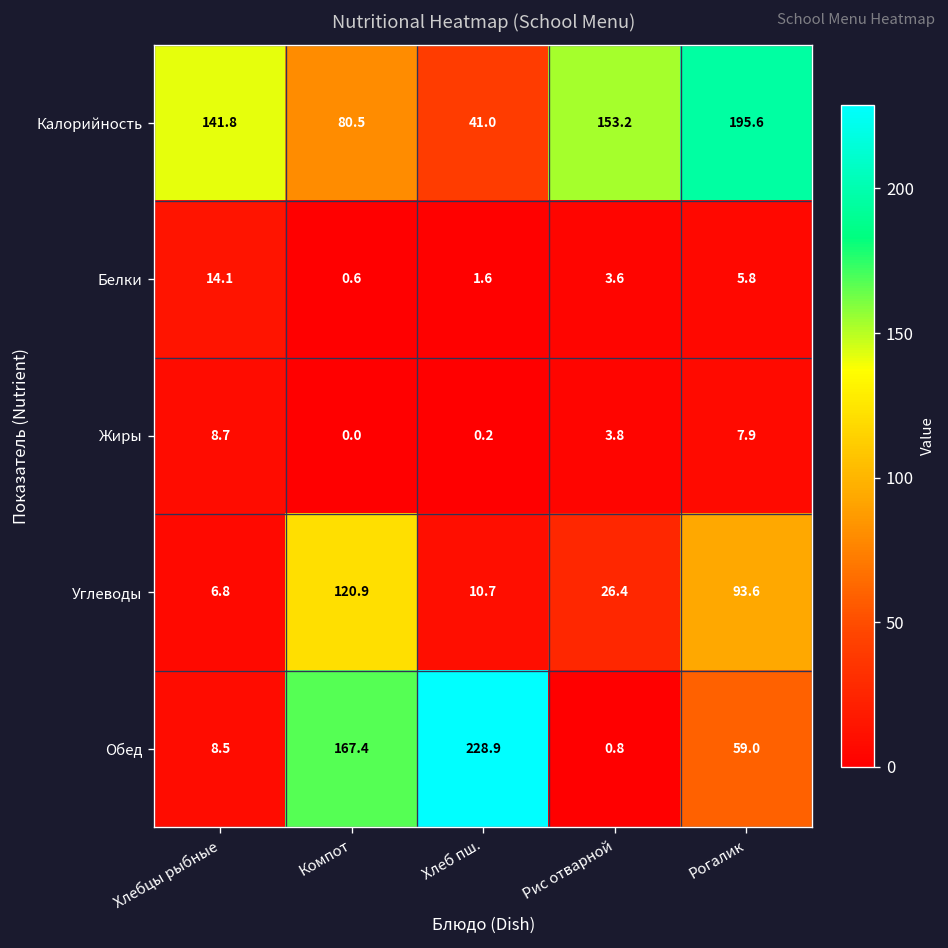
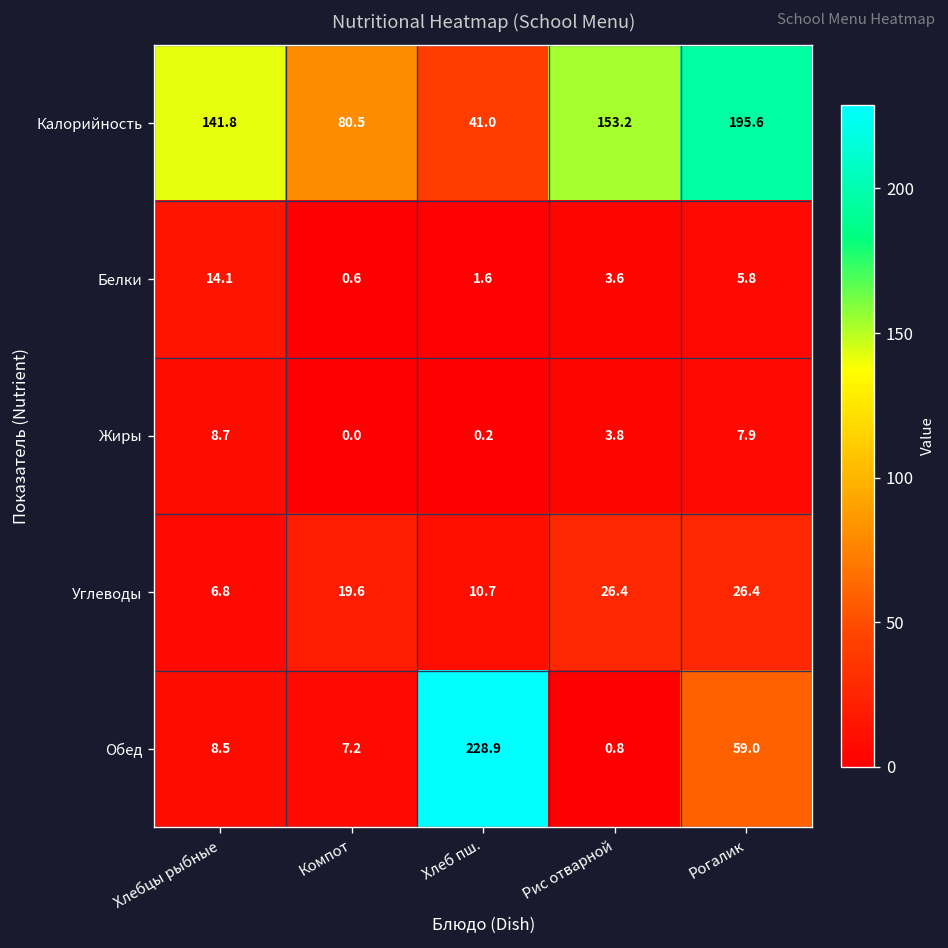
  {
    "Калорийность": {
      "Хлебцы рыбные": 141.8,
      "Компот": 80.5,
      "Хлеб пш.": 41.0,
      "Рис отварной": 153.2,
      "Рогалик": 195.6
    },
    "Белки": {
      "Хлебцы рыбные": 14.1,
      "Компот": 0.6,
      "Хлеб пш.": 1.6,
      "Рис отварной": 3.6,
      "Рогалик": 5.8
    },
    "Жиры": {
      "Хлебцы рыбные": 8.7,
      "Компот": 0.0,
      "Хлеб пш.": 0.2,
      "Рис отварной": 3.8,
      "Рогалик": 7.9
    },
    "Углеводы": {
      "Хлебцы рыбные": 6.8,
-     "Компот": 120.9,
+     "Компот": 19.6,
      "Хлеб пш.": 10.7,
      "Рис отварной": 26.4,
-     "Рогалик": 93.6
+     "Рогалик": 26.4
    },
    "Обед": {
      "Хлебцы рыбные": 8.5,
-     "Компот": 167.4,
+     "Компот": 7.2,
      "Хлеб пш.": 228.9,
      "Рис отварной": 0.8,
      "Рогалик": 59.0
    }
  }
